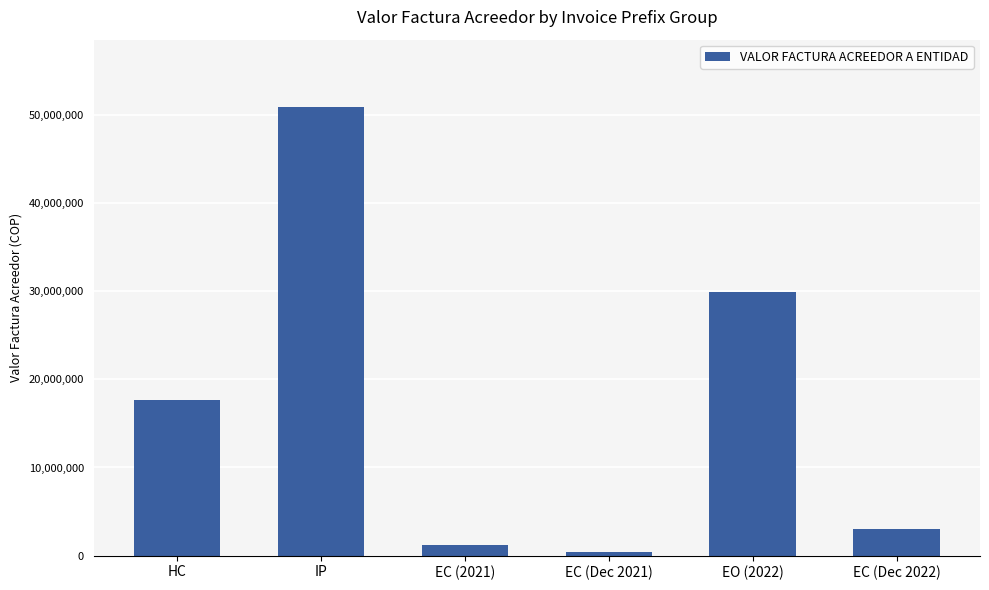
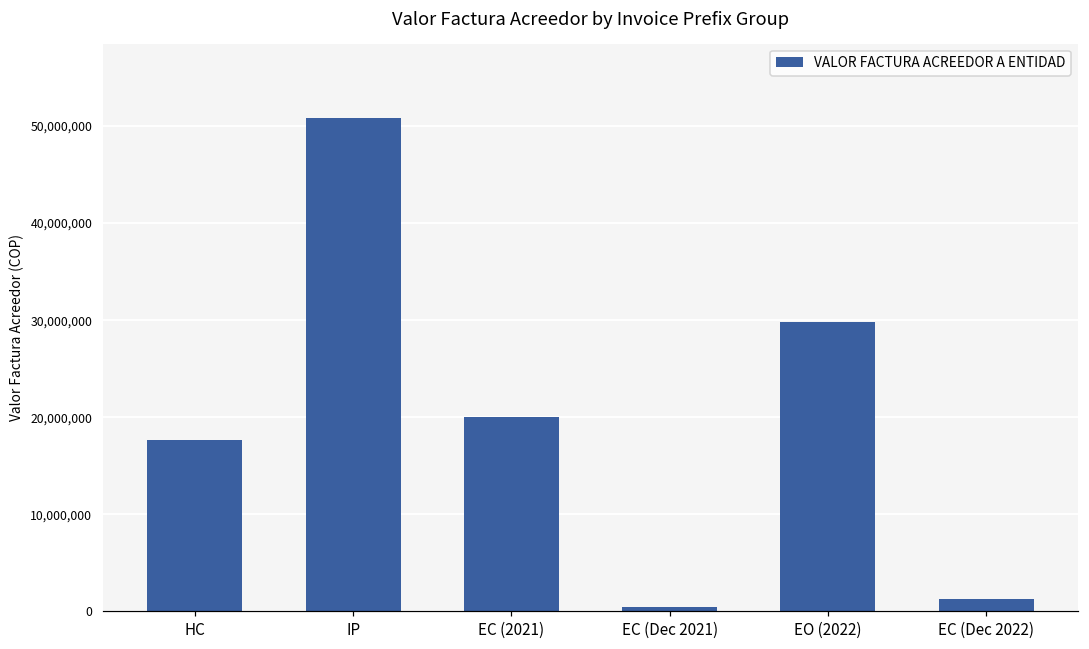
  {
    "HC": "18,000,000",
    "IP": "51,000,000",
-   "EC (2021)": "1,000,000",
+   "EC (2021)": "20,000,000",
    "EC (Dec 2021)": "0",
    "EO (2022)": "30,000,000",
-   "EC (Dec 2022)": "3,000,000"
+   "EC (Dec 2022)": "1,000,000"
  }
